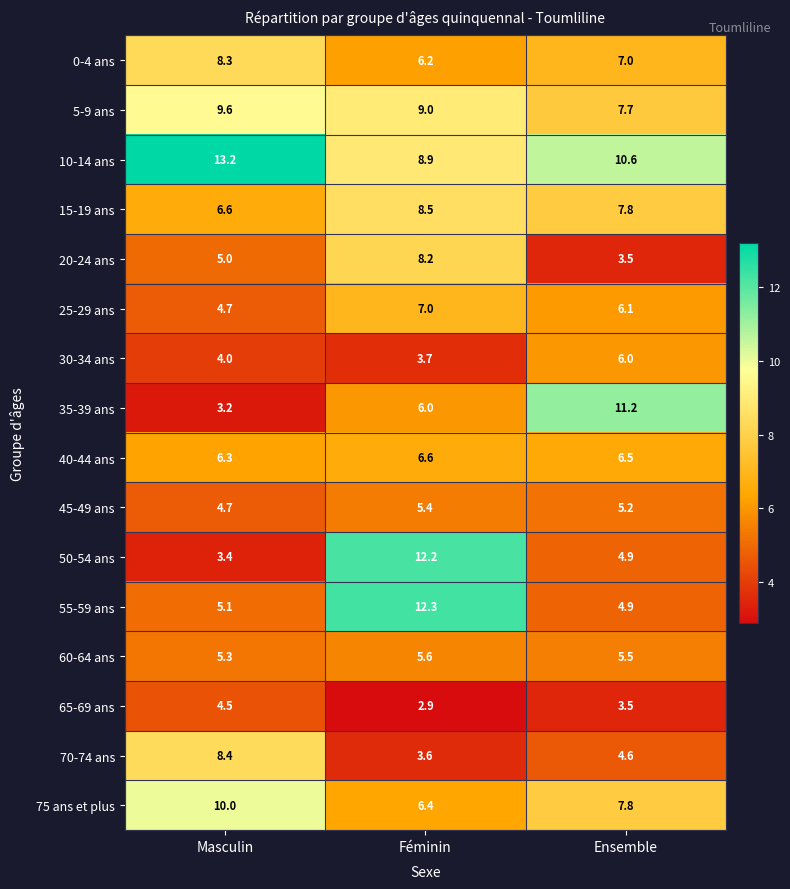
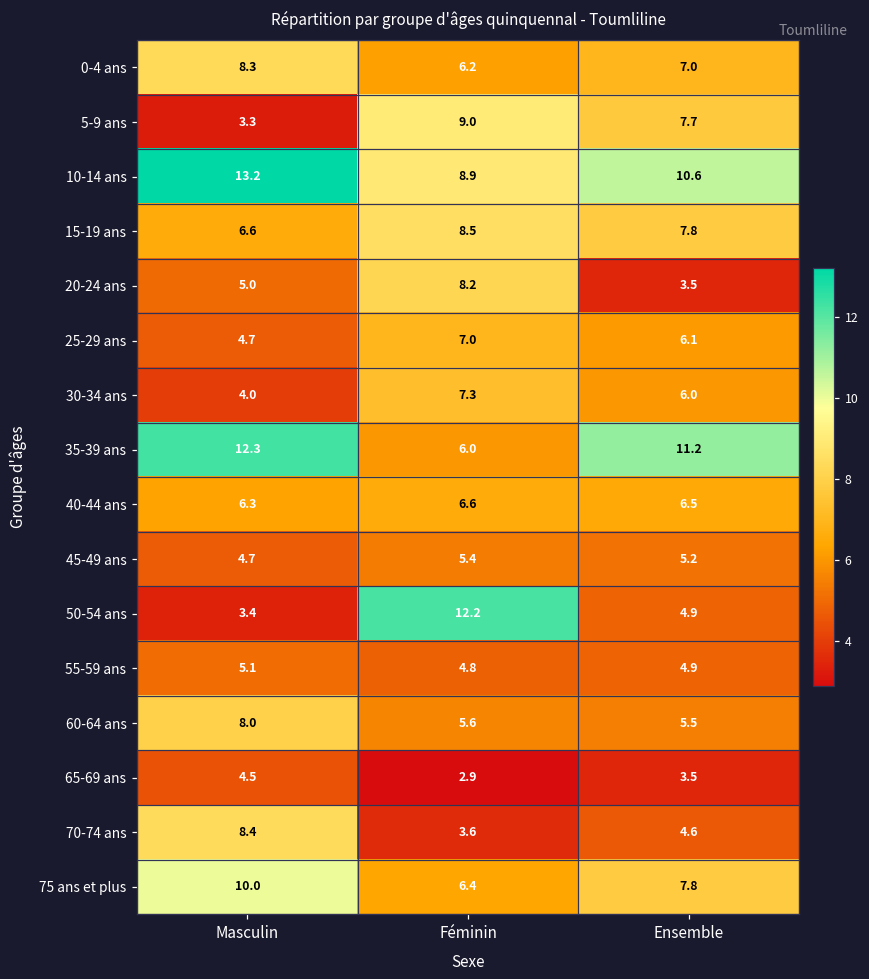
  {
    "0-4 ans": {
      "Masculin": 8.3,
      "Féminin": 6.2,
      "Ensemble": 7.0
    },
    "5-9 ans": {
-     "Masculin": 9.6,
+     "Masculin": 3.3,
      "Féminin": 9.0,
      "Ensemble": 7.7
    },
    "10-14 ans": {
      "Masculin": 13.2,
      "Féminin": 8.9,
      "Ensemble": 10.6
    },
    "15-19 ans": {
      "Masculin": 6.6,
      "Féminin": 8.5,
      "Ensemble": 7.8
    },
    "20-24 ans": {
      "Masculin": 5.0,
      "Féminin": 8.2,
      "Ensemble": 3.5
    },
    "25-29 ans": {
      "Masculin": 4.7,
      "Féminin": 7.0,
      "Ensemble": 6.1
    },
    "30-34 ans": {
      "Masculin": 4.0,
-     "Féminin": 3.7,
+     "Féminin": 7.3,
      "Ensemble": 6.0
    },
    "35-39 ans": {
-     "Masculin": 3.2,
+     "Masculin": 12.3,
      "Féminin": 6.0,
      "Ensemble": 11.2
    },
    "40-44 ans": {
      "Masculin": 6.3,
      "Féminin": 6.6,
      "Ensemble": 6.5
    },
    "45-49 ans": {
      "Masculin": 4.7,
      "Féminin": 5.4,
      "Ensemble": 5.2
    },
    "50-54 ans": {
      "Masculin": 3.4,
      "Féminin": 12.2,
      "Ensemble": 4.9
    },
    "55-59 ans": {
      "Masculin": 5.1,
-     "Féminin": 12.3,
+     "Féminin": 4.8,
      "Ensemble": 4.9
    },
    "60-64 ans": {
-     "Masculin": 5.3,
+     "Masculin": 8.0,
      "Féminin": 5.6,
      "Ensemble": 5.5
    },
    "65-69 ans": {
      "Masculin": 4.5,
      "Féminin": 2.9,
      "Ensemble": 3.5
    },
    "70-74 ans": {
      "Masculin": 8.4,
      "Féminin": 3.6,
      "Ensemble": 4.6
    },
    "75 ans et plus": {
      "Masculin": 10.0,
      "Féminin": 6.4,
      "Ensemble": 7.8
    }
  }
